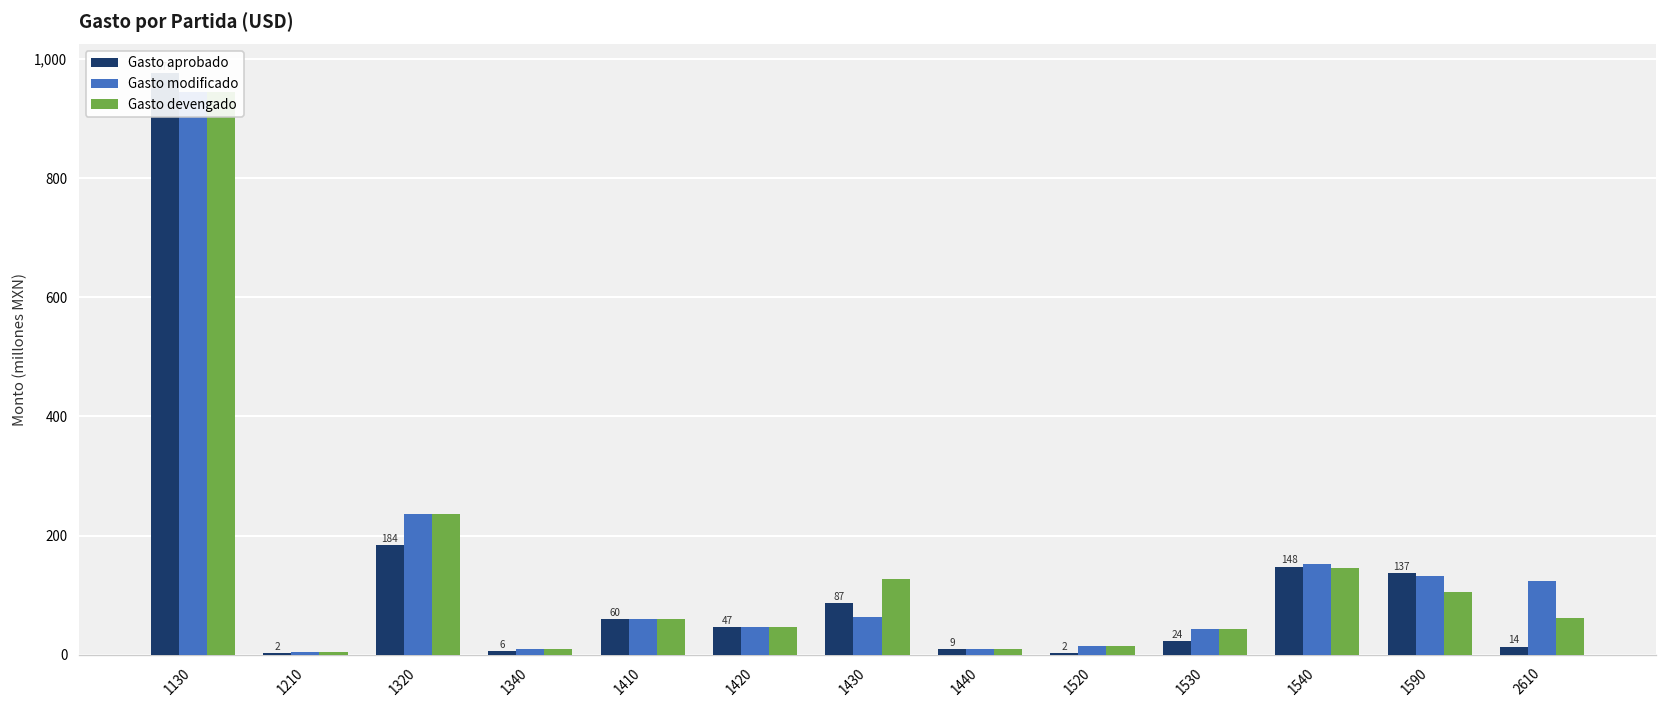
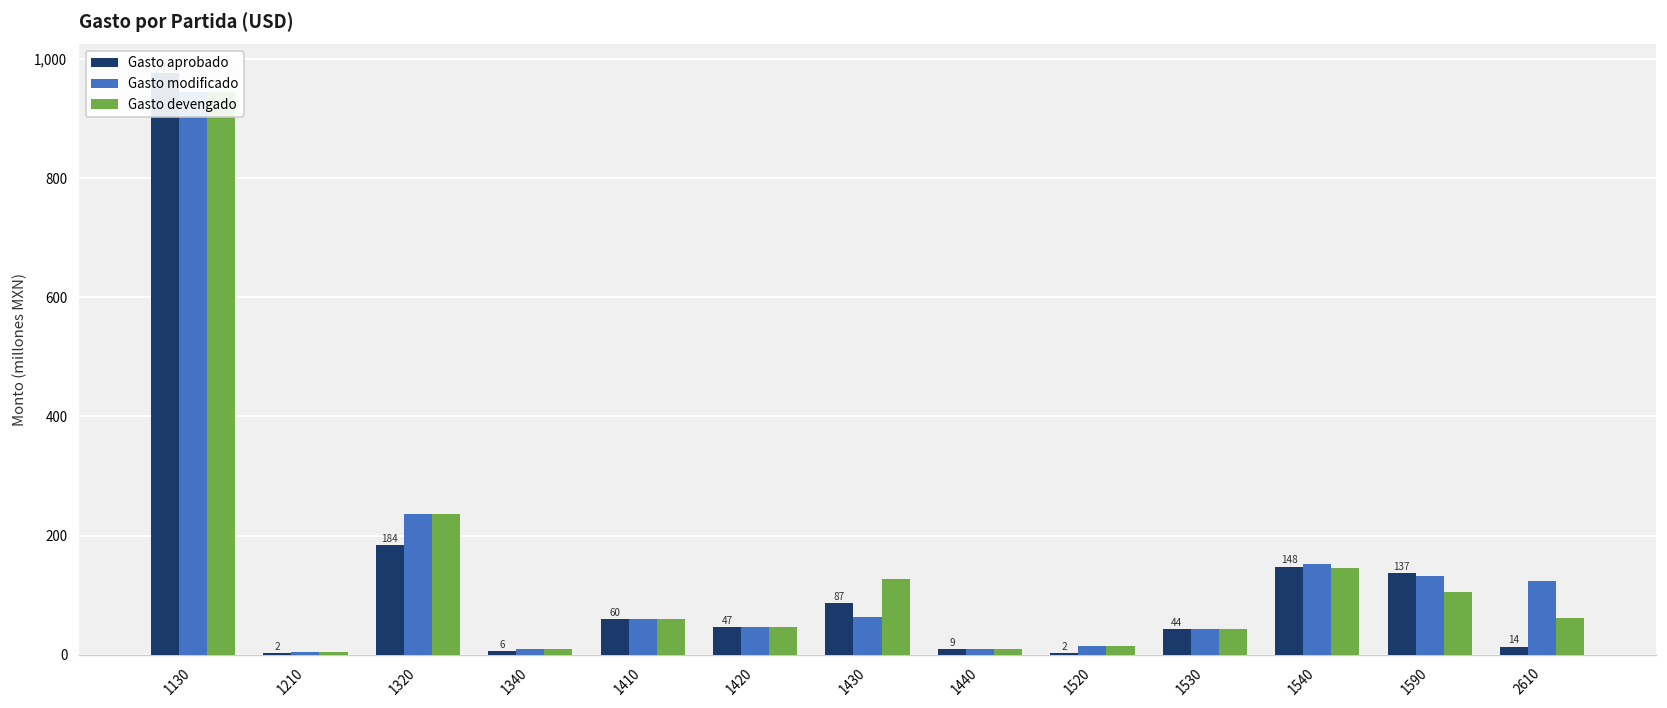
  {
    "Gasto aprobado": {
      "1210": 2,
      "1320": 184,
      "1340": 6,
      "1410": 60,
      "1420": 47,
      "1430": 87,
      "1440": 9,
      "1520": 2,
-     "1530": 24,
+     "1530": 44,
      "1540": 148,
      "1590": 137,
      "2610": 14
    },
    "Gasto modificado": {
      "1210": 10,
      "1320": 240,
      "1340": 10,
      "1420": 50,
      "1430": 60,
      "1520": 10,
      "1540": 150,
      "1590": 130,
      "2610": 120
    },
    "Gasto devengado": {
      "1210": 10,
      "1320": 240,
      "1340": 10,
      "1410": 60,
      "1420": 50,
      "1430": 130,
      "1440": 10,
      "1520": 10,
      "1530": 40,
      "1540": 150,
      "1590": 110,
      "2610": 60
    }
  }
